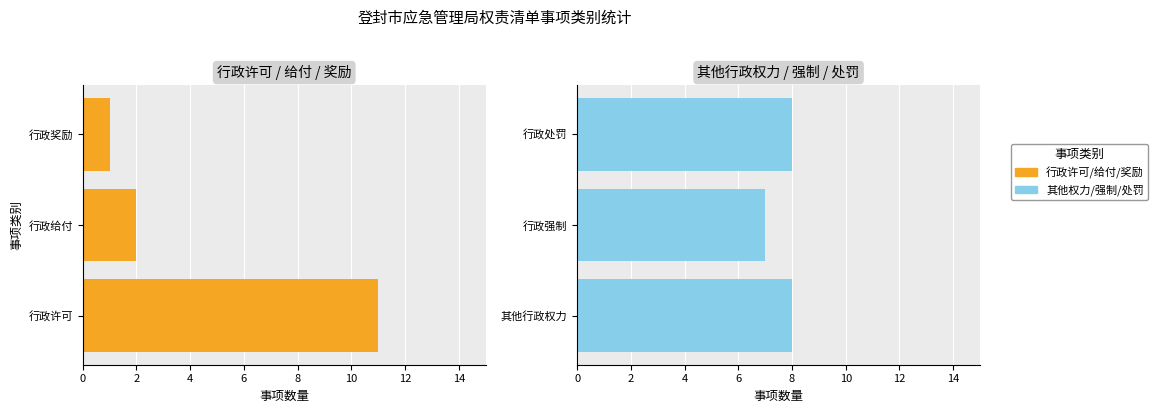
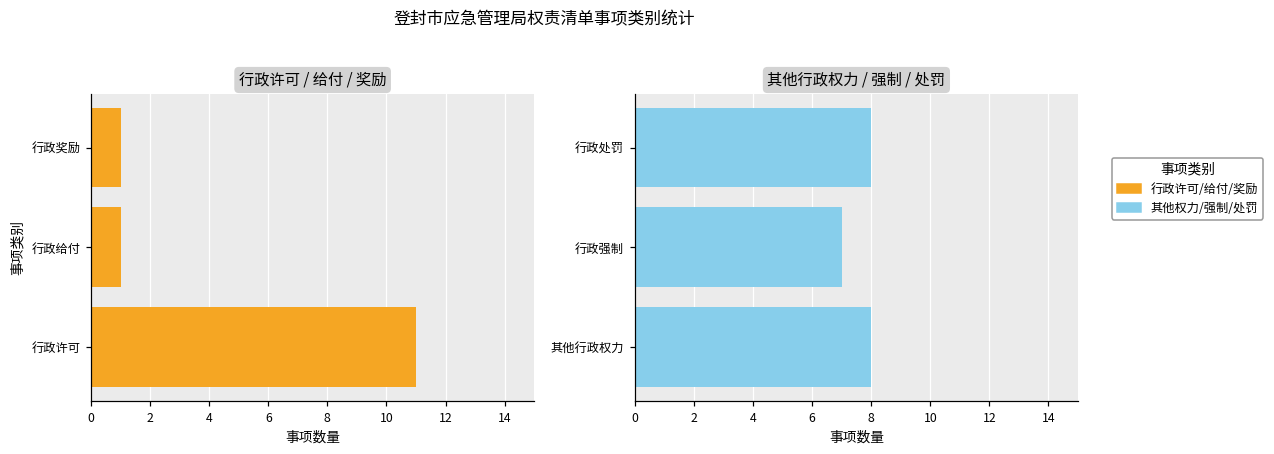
  {
    "行政许可 / 给付 / 奖励": {
      "行政奖励": 1,
-     "行政给付": 2,
+     "行政给付": 1,
      "行政许可": 11
    },
    "其他行政权力 / 强制 / 处罚": {
      "行政处罚": 8.0,
      "行政强制": 7.0,
      "其他行政权力": 8.0
    }
  }
